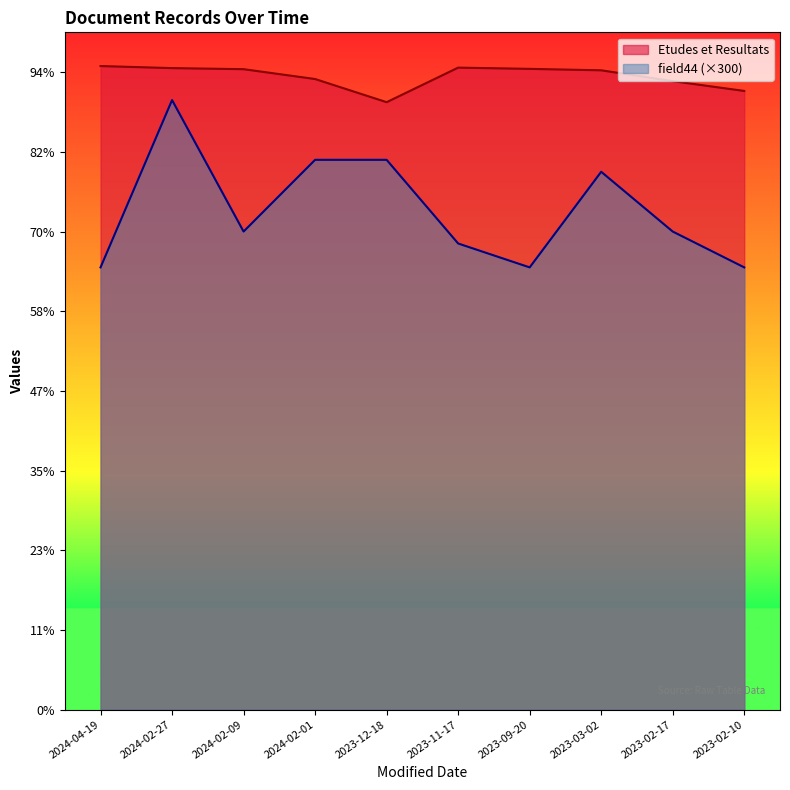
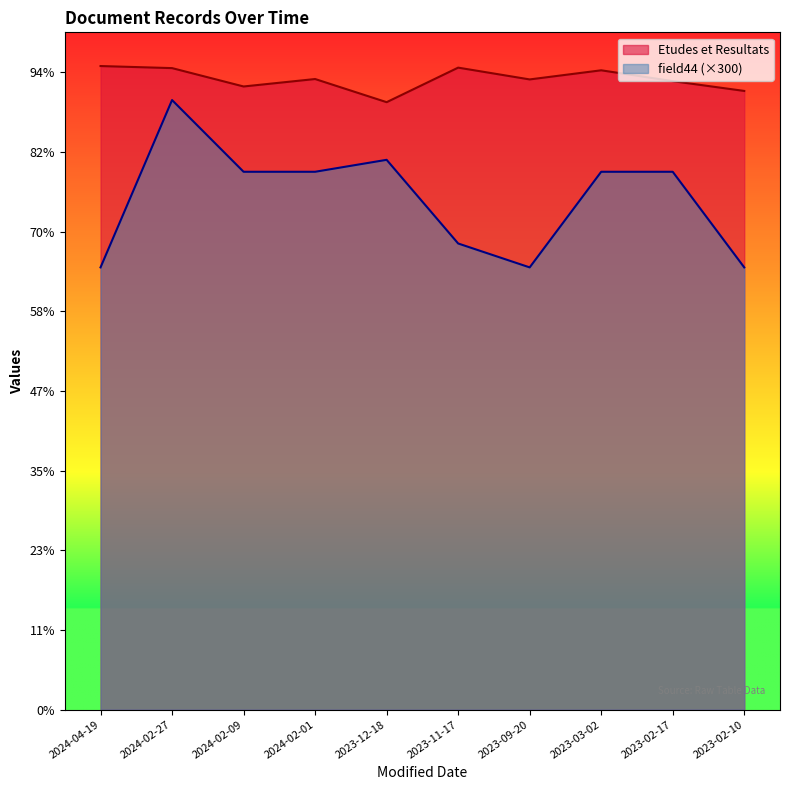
  {
    "Etudes et Resultats": {
      "2024-04-19": "95%",
      "2024-02-27": "95%",
-     "2024-02-09": "94%",
+     "2024-02-09": "92%",
      "2024-02-01": "93%",
      "2023-12-18": "90%",
      "2023-11-17": "95%",
-     "2023-09-20": "94%",
+     "2023-09-20": "93%",
      "2023-03-02": "94%",
      "2023-02-17": "93%",
      "2023-02-10": "91%"
    },
    "field44 (×300)": {
      "2024-04-19": "65%",
      "2024-02-27": "90%",
-     "2024-02-09": "71%",
-     "2024-02-01": "81%",
+     "2024-02-09": "79%",
+     "2024-02-01": "79%",
      "2023-12-18": "81%",
      "2023-11-17": "69%",
      "2023-09-20": "65%",
      "2023-03-02": "79%",
-     "2023-02-17": "71%",
+     "2023-02-17": "79%",
      "2023-02-10": "65%"
    }
  }
